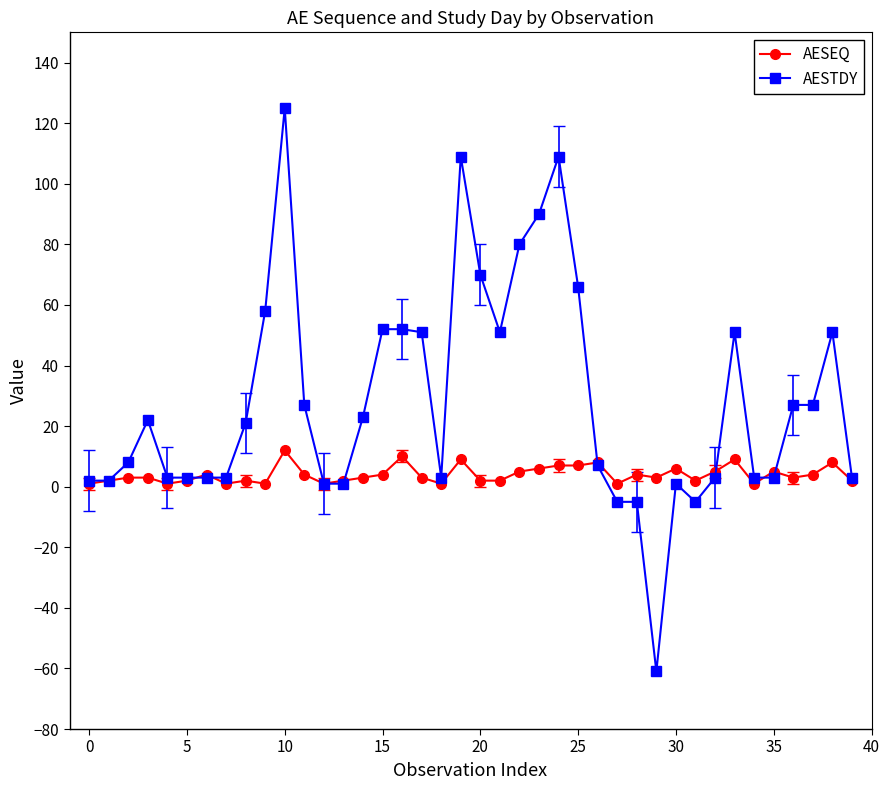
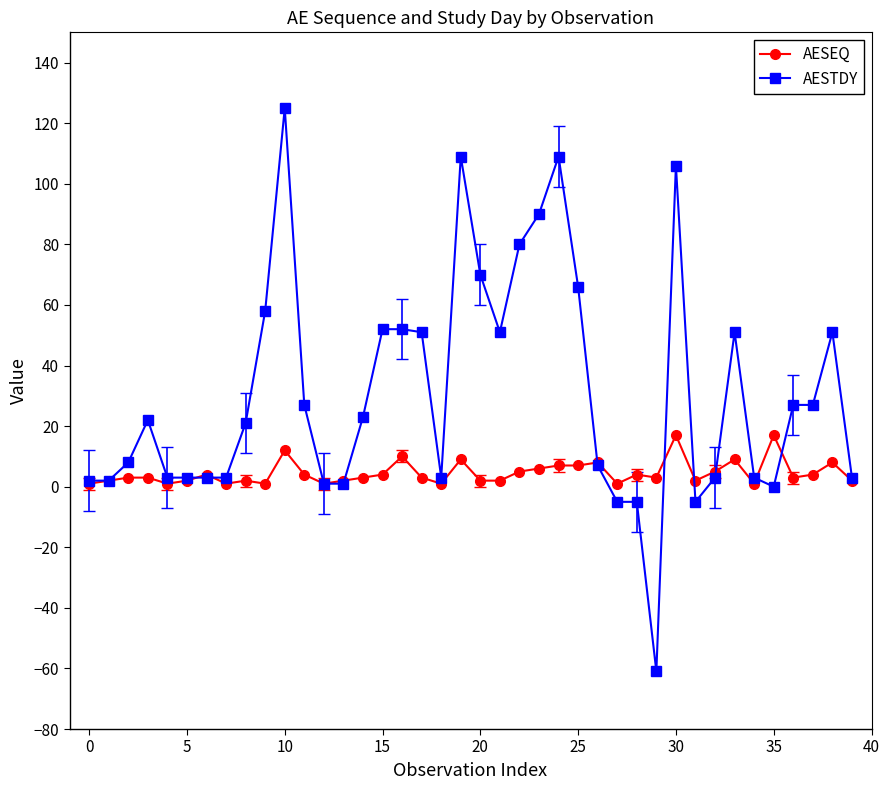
  {
    "AESEQ": {
      "0": 1,
      "5": 2,
      "10": 12,
      "15": 4,
      "20": 2,
      "25": 7,
-     "30": 6,
-     "35": 5
+     "30": 17,
+     "35": 17
    },
    "AESTDY": {
      "0": 2,
      "5": 3,
      "10": 125,
      "15": 52,
      "20": 70,
      "25": 66,
-     "30": 1,
-     "35": 3
+     "30": 106,
+     "35": 0
    }
  }
